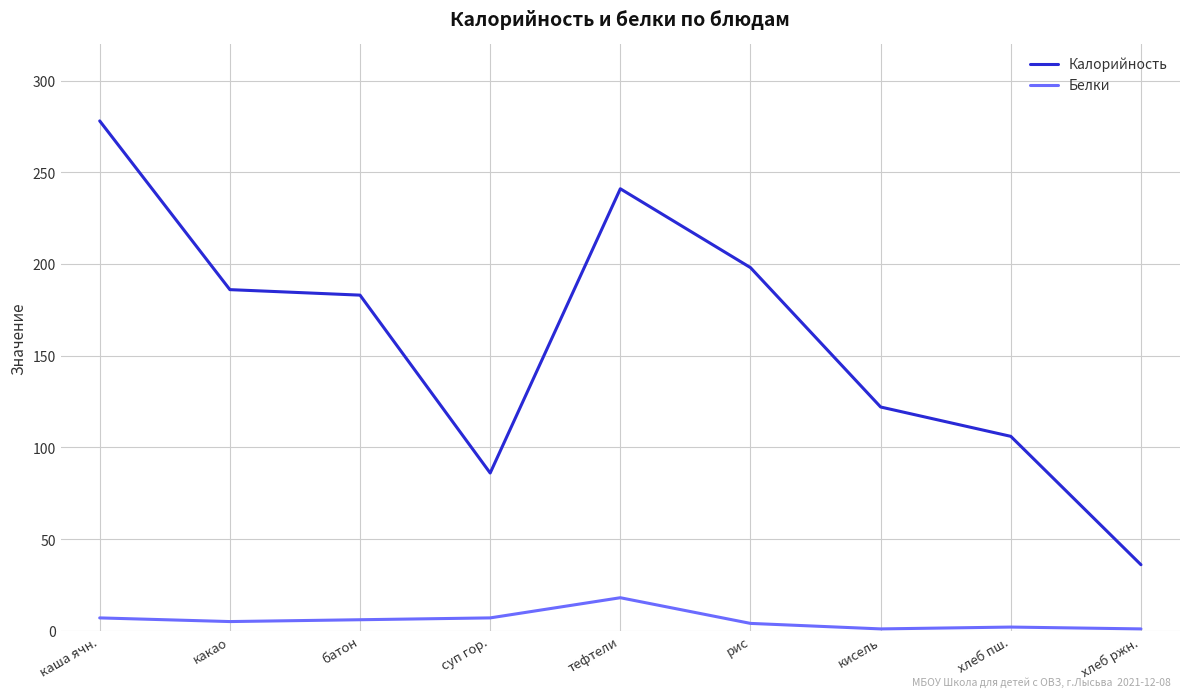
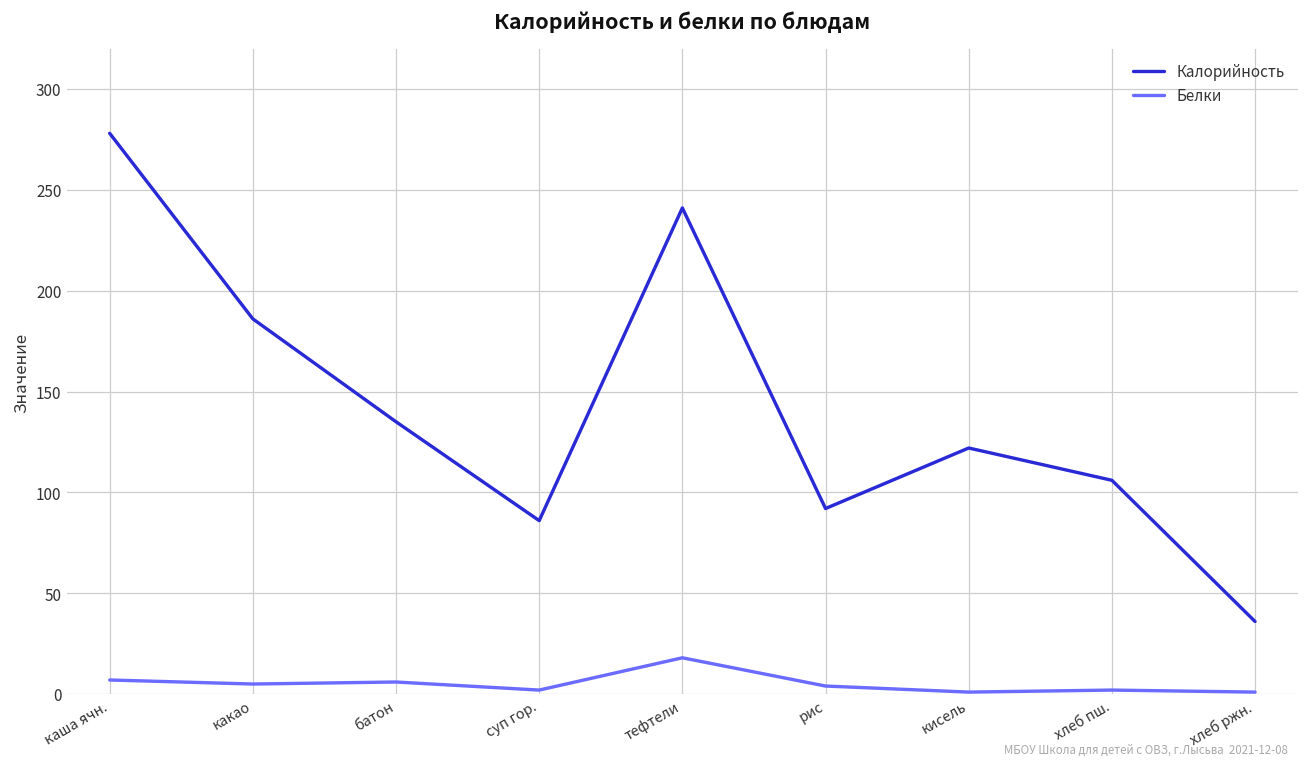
  {
    "Калорийность": {
      "каша ячн.": 278,
      "какао": 186,
-     "батон": 183,
+     "батон": 135,
      "суп гор.": 86,
      "тефтели": 241,
-     "рис": 198,
+     "рис": 92,
      "кисель": 122,
      "хлеб пш.": 106,
      "хлеб ржн.": 36
    },
    "Белки": {
      "каша ячн.": 7,
      "какао": 5,
      "батон": 6,
-     "суп гор.": 7,
+     "суп гор.": 2,
      "тефтели": 18,
      "рис": 4,
      "кисель": 1,
      "хлеб пш.": 2,
      "хлеб ржн.": 1
    }
  }
